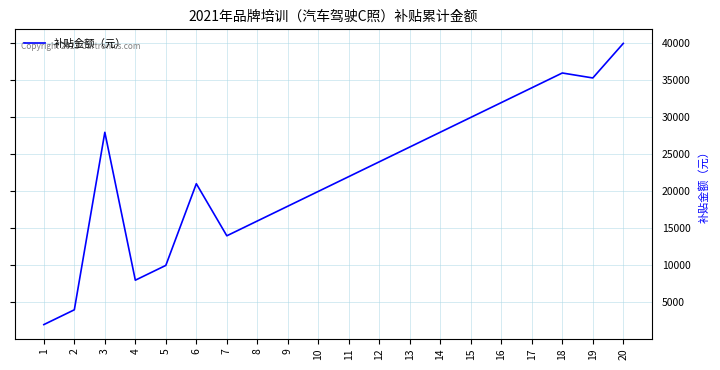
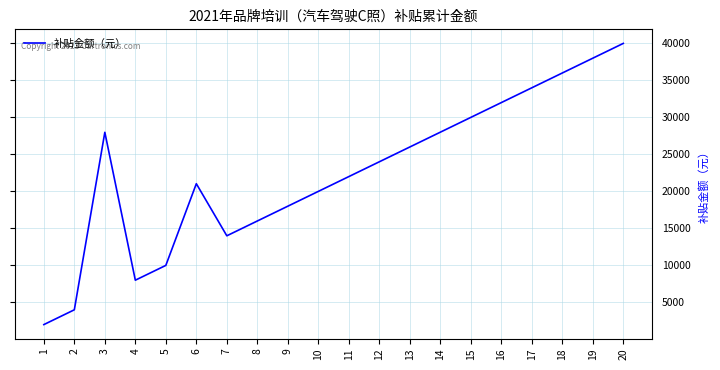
  {
    "1": 2000,
    "2": 4000,
    "3": 28000,
    "4": 8000,
    "5": 10000,
    "6": 21000,
    "7": 14000,
    "8": 16000,
    "9": 18000,
    "10": 20000,
    "11": 22000,
    "12": 24000,
    "13": 26000,
    "14": 28000,
    "15": 30000,
    "16": 32000,
    "17": 34000,
    "18": 36000,
-   "19": 35000,
+   "19": 38000,
    "20": 40000
  }
